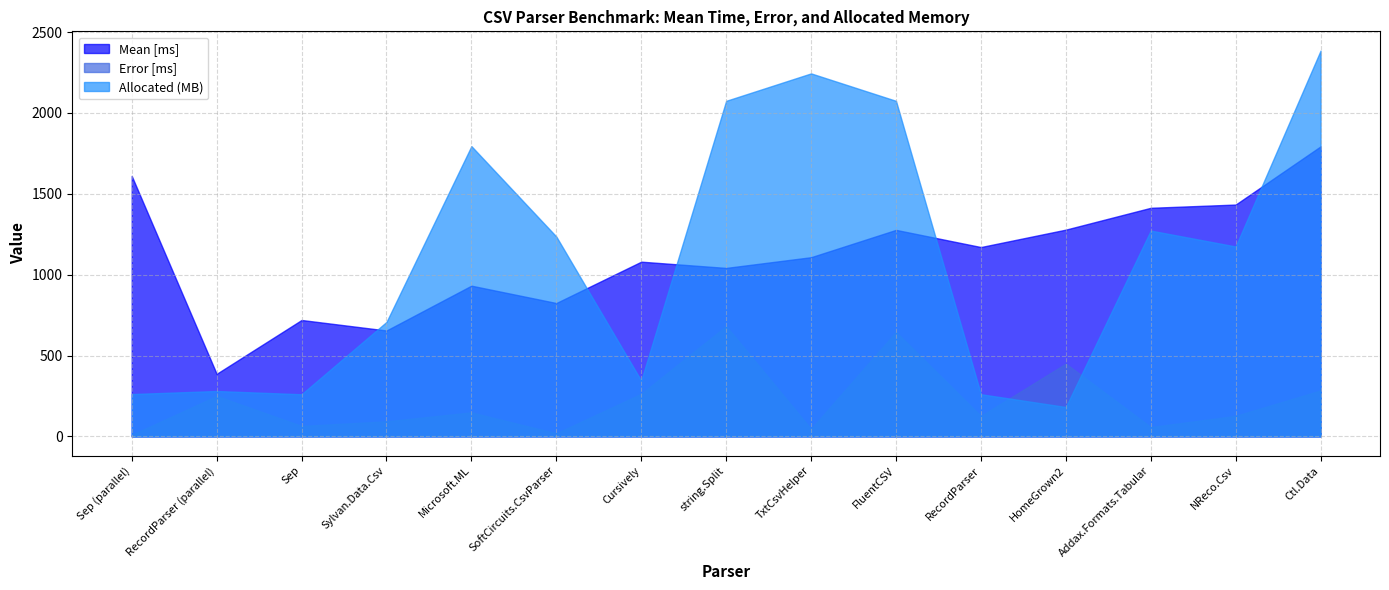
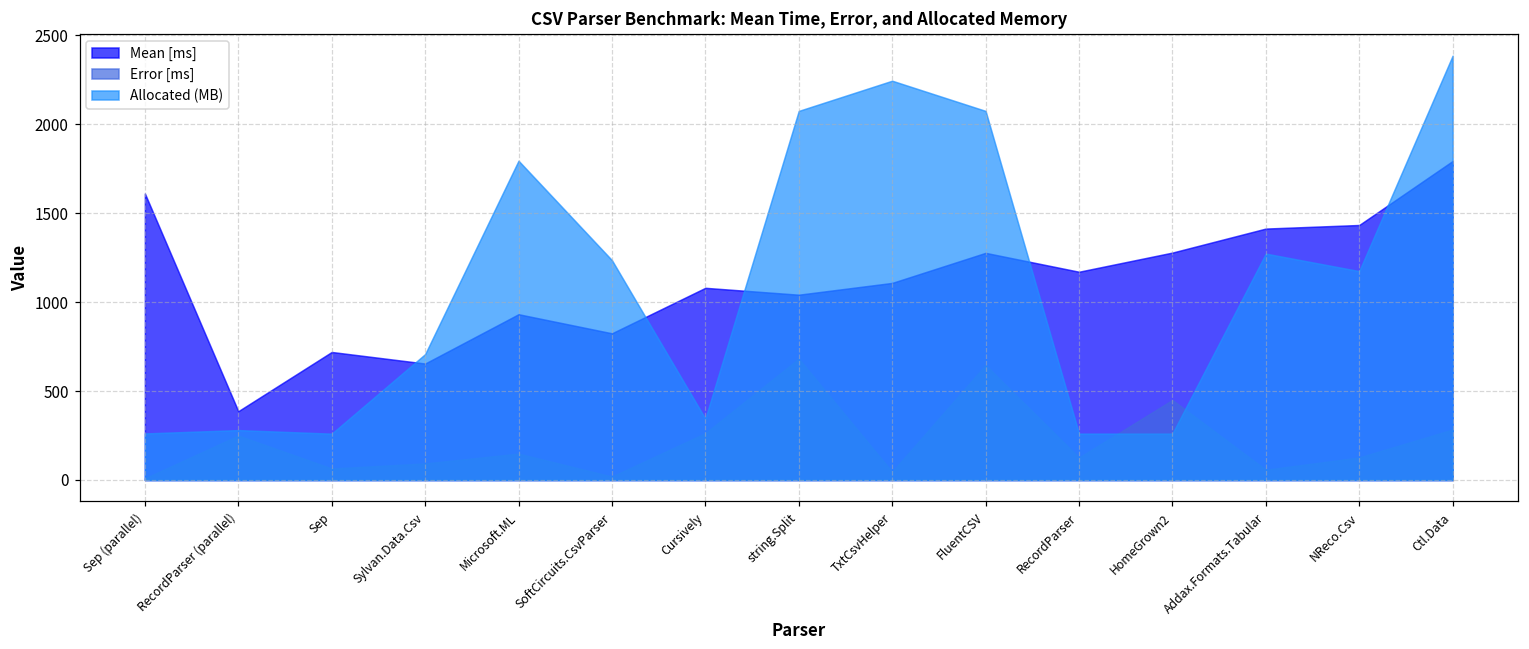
  {
    "Mean [ms]": {
      "Sep (parallel)": 1610,
      "RecordParser (parallel)": 390,
      "Sep": 720,
      "Sylvan.Data.Csv": 650,
      "Microsoft.ML": 930,
      "SoftCircuits.CsvParser": 820,
      "Cursively": 1080,
      "string.Split": 1040,
      "TxtCsvHelper": 1110,
      "FluentCSV": 1280,
      "RecordParser": 1170,
      "HomeGrown2": 1280,
      "Addax.Formats.Tabular": 1410,
      "NReco.Csv": 1430,
      "Ctl.Data": 1790
    },
    "Error [ms]": {
      "RecordParser (parallel)": 250,
      "Sep": 60,
      "Sylvan.Data.Csv": 90,
      "Microsoft.ML": 150,
      "SoftCircuits.CsvParser": 20,
      "Cursively": 260,
      "string.Split": 680,
      "TxtCsvHelper": 50,
      "FluentCSV": 650,
      "RecordParser": 130,
      "HomeGrown2": 450,
      "Addax.Formats.Tabular": 60,
      "NReco.Csv": 130,
      "Ctl.Data": 280
    },
    "Allocated (MB)": {
      "Sep (parallel)": 260,
      "RecordParser (parallel)": 280,
      "Sep": 260,
      "Sylvan.Data.Csv": 710,
      "Microsoft.ML": 1790,
      "SoftCircuits.CsvParser": 1240,
      "Cursively": 340,
      "string.Split": 2070,
      "TxtCsvHelper": 2240,
      "FluentCSV": 2070,
      "RecordParser": 260,
-     "HomeGrown2": 180,
+     "HomeGrown2": 260,
      "Addax.Formats.Tabular": 1270,
      "NReco.Csv": 1170,
      "Ctl.Data": 2390
    }
  }
